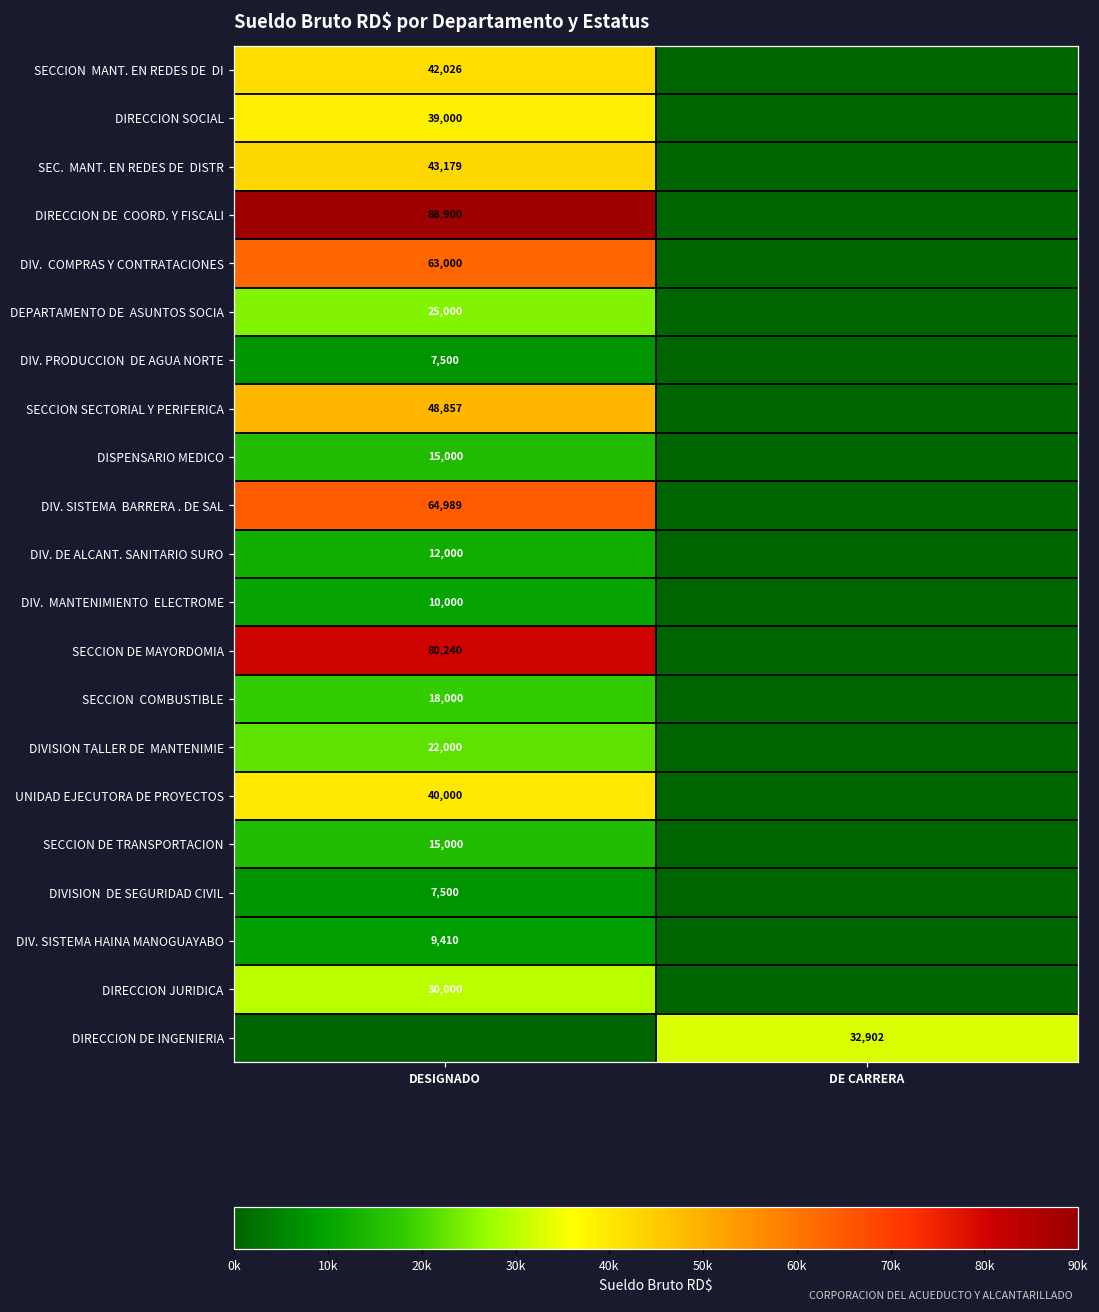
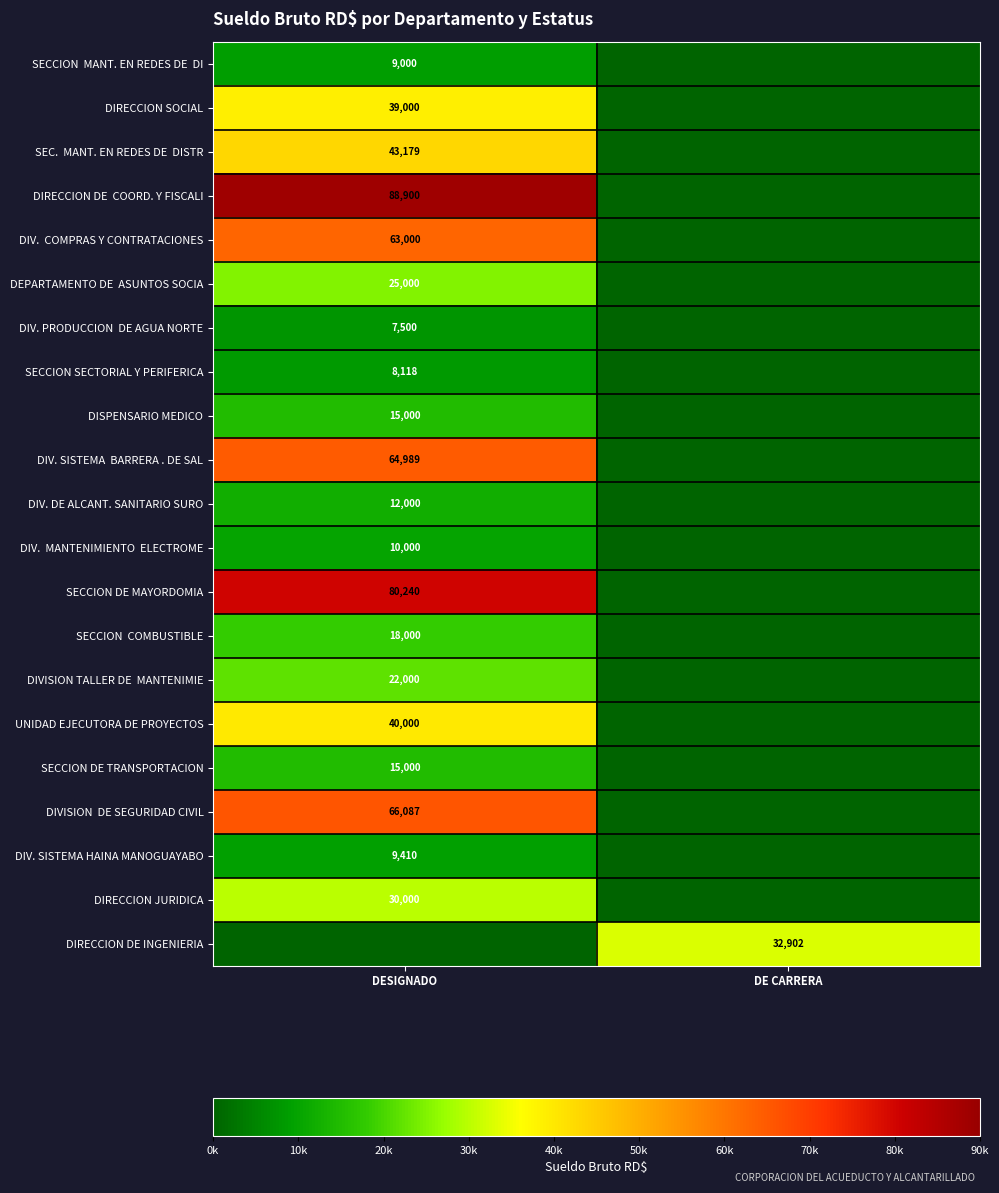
  {
    "SECCION MANT. EN REDES DE DI": {
-     "DESIGNADO": "42,026"
+     "DESIGNADO": "9,000"
    },
    "DIRECCION SOCIAL": {
      "DESIGNADO": "39,000"
    },
    "SEC. MANT. EN REDES DE DISTR": {
      "DESIGNADO": "43,179"
    },
    "DIRECCION DE COORD. Y FISCALI": {
      "DESIGNADO": "88,900"
    },
    "DIV. COMPRAS Y CONTRATACIONES": {
      "DESIGNADO": "63,000"
    },
    "DEPARTAMENTO DE ASUNTOS SOCIA": {
      "DESIGNADO": "25,000"
    },
    "DIV. PRODUCCION DE AGUA NORTE": {
      "DESIGNADO": "7,500"
    },
    "SECCION SECTORIAL Y PERIFERICA": {
-     "DESIGNADO": "48,857"
+     "DESIGNADO": "8,118"
    },
    "DISPENSARIO MEDICO": {
      "DESIGNADO": "15,000"
    },
    "DIV. SISTEMA BARRERA . DE SAL": {
      "DESIGNADO": "64,989"
    },
    "DIV. DE ALCANT. SANITARIO SURO": {
      "DESIGNADO": "12,000"
    },
    "DIV. MANTENIMIENTO ELECTROME": {
      "DESIGNADO": "10,000"
    },
    "SECCION DE MAYORDOMIA": {
      "DESIGNADO": "80,240"
    },
    "SECCION COMBUSTIBLE": {
      "DESIGNADO": "18,000"
    },
    "DIVISION TALLER DE MANTENIMIE": {
      "DESIGNADO": "22,000"
    },
    "UNIDAD EJECUTORA DE PROYECTOS": {
      "DESIGNADO": "40,000"
    },
    "SECCION DE TRANSPORTACION": {
      "DESIGNADO": "15,000"
    },
    "DIVISION DE SEGURIDAD CIVIL": {
-     "DESIGNADO": "7,500"
+     "DESIGNADO": "66,087"
    },
    "DIV. SISTEMA HAINA MANOGUAYABO": {
      "DESIGNADO": "9,410"
    },
    "DIRECCION JURIDICA": {
      "DESIGNADO": "30,000"
    },
    "DIRECCION DE INGENIERIA": {
      "DE CARRERA": "32,902"
    }
  }
